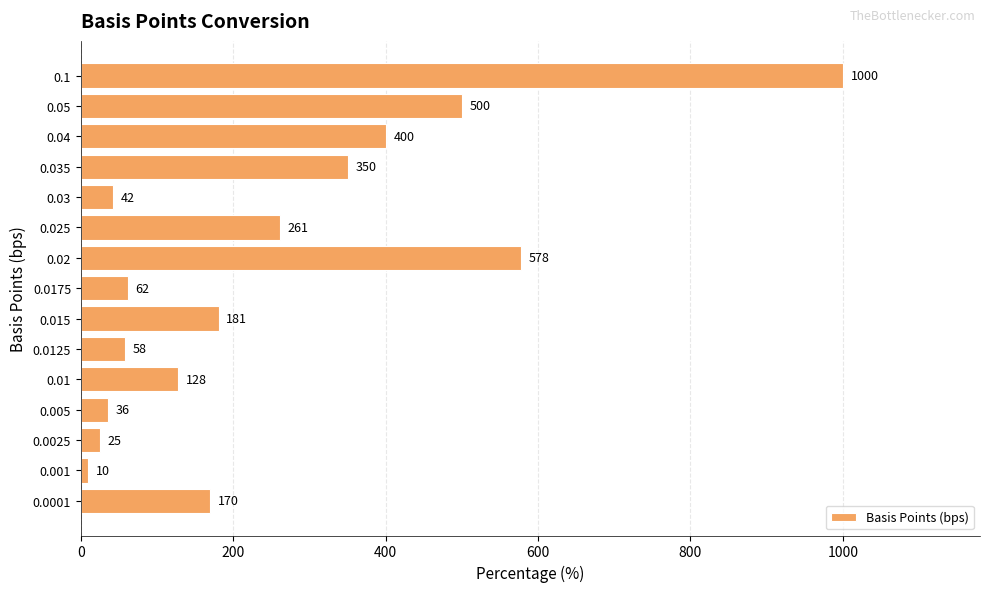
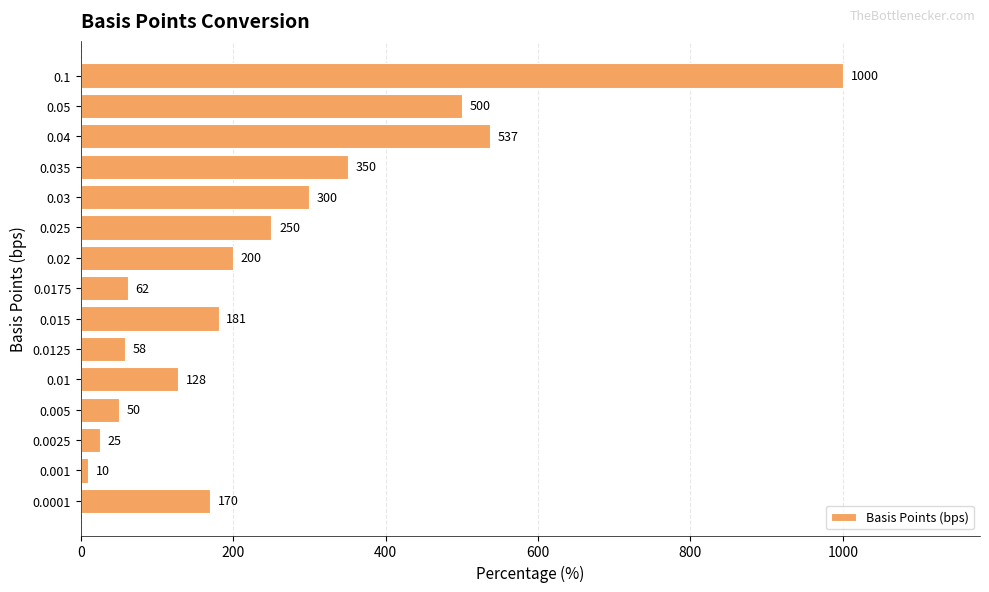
  {
    "0.1": 1000,
    "0.05": 500,
-   "0.04": 400,
+   "0.04": 537,
    "0.035": 350,
-   "0.03": 42,
-   "0.025": 261,
-   "0.02": 578,
+   "0.03": 300,
+   "0.025": 250,
+   "0.02": 200,
    "0.0175": 62,
    "0.015": 181,
    "0.0125": 58,
    "0.01": 128,
-   "0.005": 36,
+   "0.005": 50,
    "0.0025": 25,
    "0.001": 10,
    "0.0001": 170
  }
